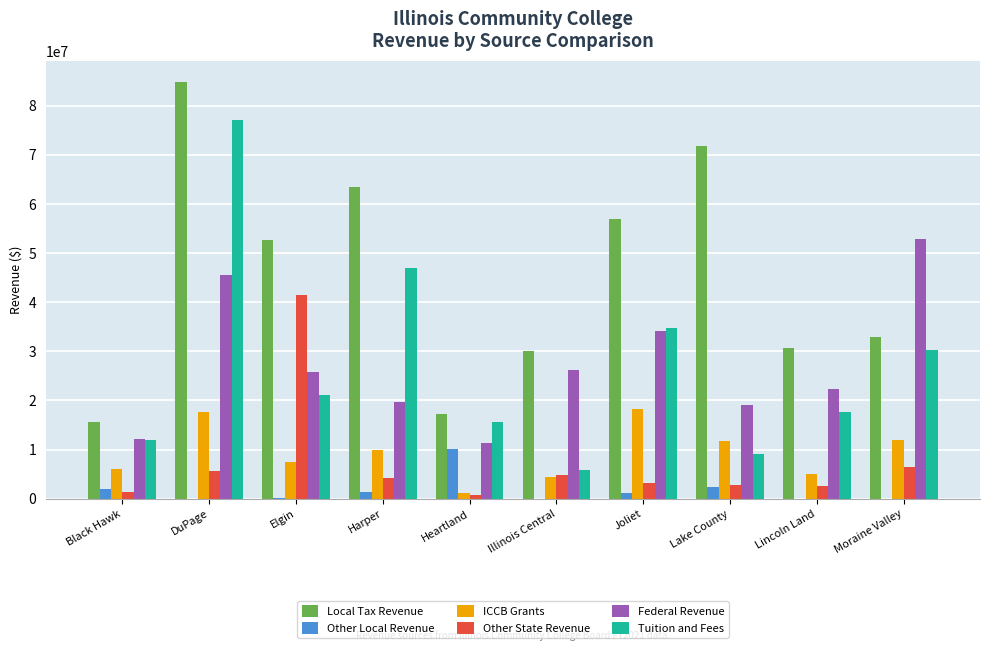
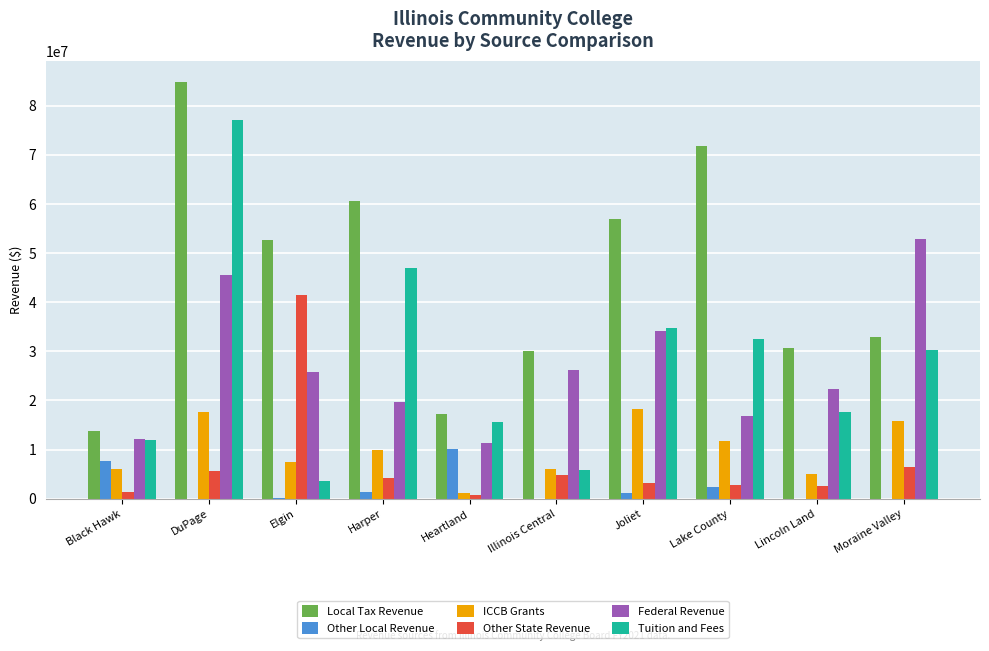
  {
    "Local Tax Revenue": {
-     "Black Hawk": 16000000,
+     "Black Hawk": 14000000,
      "DuPage": 85000000,
      "Elgin": 53000000,
-     "Harper": 63000000,
+     "Harper": 61000000,
      "Heartland": 17000000,
      "Illinois Central": 30000000,
      "Joliet": 57000000,
      "Lake County": 72000000,
      "Lincoln Land": 31000000,
      "Moraine Valley": 33000000
    },
    "Other Local Revenue": {
-     "Black Hawk": 2000000,
+     "Black Hawk": 8000000,
      "DuPage": 0,
      "Harper": 1000000,
      "Heartland": 10000000,
      "Illinois Central": 0,
      "Joliet": 1000000,
      "Lake County": 2000000,
      "Lincoln Land": 0,
      "Moraine Valley": 0
    },
    "ICCB Grants": {
      "Black Hawk": 6000000,
      "DuPage": 18000000,
      "Elgin": 7000000,
      "Harper": 10000000,
      "Heartland": 1000000,
-     "Illinois Central": 4000000,
+     "Illinois Central": 6000000,
      "Joliet": 18000000,
      "Lake County": 12000000,
      "Lincoln Land": 5000000,
-     "Moraine Valley": 12000000
+     "Moraine Valley": 16000000
    },
    "Other State Revenue": {
      "Black Hawk": 1000000,
      "DuPage": 6000000,
      "Elgin": 41000000,
      "Harper": 4000000,
      "Heartland": 1000000,
      "Illinois Central": 5000000,
      "Joliet": 3000000,
      "Lake County": 3000000,
      "Lincoln Land": 3000000,
      "Moraine Valley": 6000000
    },
    "Federal Revenue": {
      "Black Hawk": 12000000,
      "DuPage": 45000000,
      "Elgin": 26000000,
      "Harper": 20000000,
      "Heartland": 11000000,
      "Illinois Central": 26000000,
      "Joliet": 34000000,
-     "Lake County": 19000000,
+     "Lake County": 17000000,
      "Lincoln Land": 22000000,
      "Moraine Valley": 53000000
    },
    "Tuition and Fees": {
      "Black Hawk": 12000000,
      "DuPage": 77000000,
-     "Elgin": 21000000,
+     "Elgin": 4000000,
      "Harper": 47000000,
      "Heartland": 16000000,
      "Illinois Central": 6000000,
      "Joliet": 35000000,
-     "Lake County": 9000000,
+     "Lake County": 32000000,
      "Lincoln Land": 18000000,
      "Moraine Valley": 30000000
    }
  }
